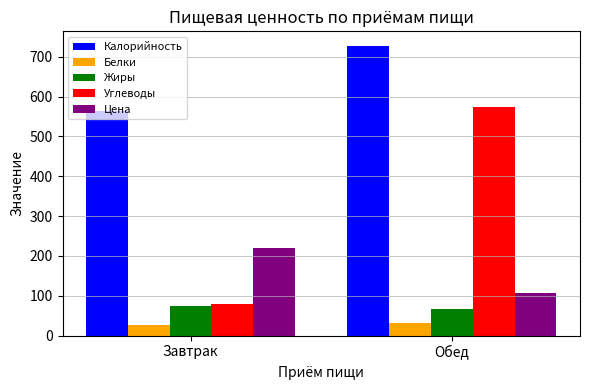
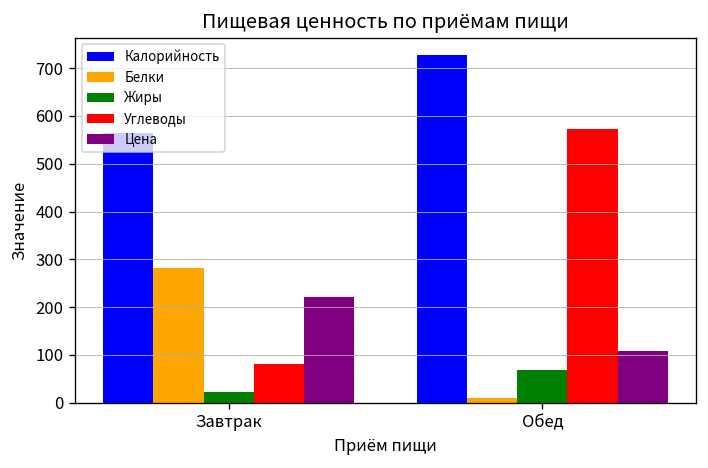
  {
    "Калорийность": {
      "Обед": 730
    },
    "Белки": {
-     "Завтрак": 30,
-     "Обед": 30
+     "Завтрак": 280,
+     "Обед": 10
    },
    "Жиры": {
-     "Завтрак": 70,
+     "Завтрак": 20,
      "Обед": 70
    },
    "Углеводы": {
      "Завтрак": 80,
      "Обед": 570
    },
    "Цена": {
      "Завтрак": 220,
      "Обед": 110
    }
  }
